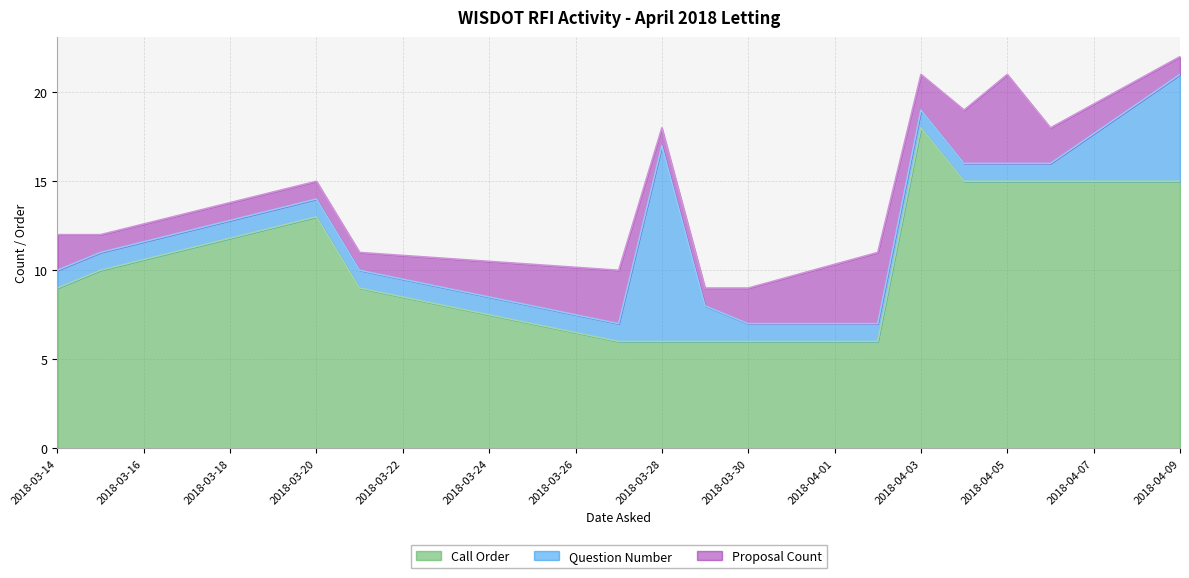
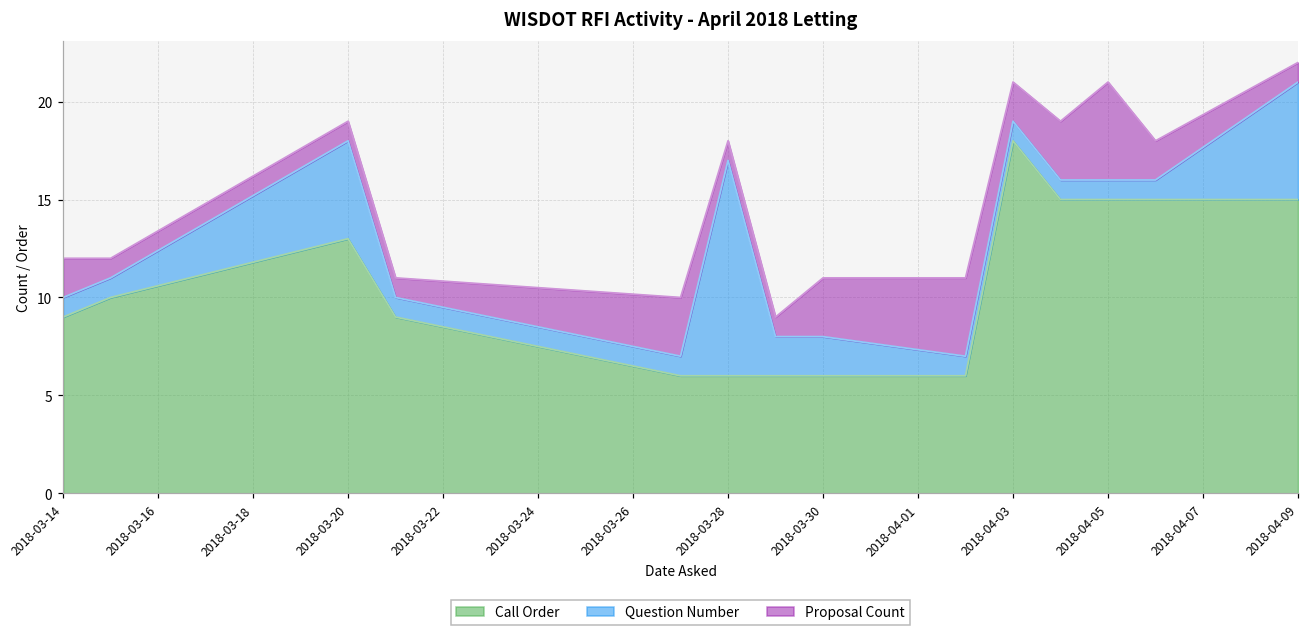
  {
    "Call Order": {
      "2018-03-14": 9,
      "2018-03-20": 13,
      "2018-03-28": 6,
      "2018-03-30": 6,
      "2018-04-03": 18,
      "2018-04-05": 15,
      "2018-04-09": 15
    },
    "Question Number": {
      "2018-03-14": 1,
-     "2018-03-20": 1,
+     "2018-03-20": 5,
      "2018-03-28": 11,
-     "2018-03-30": 1,
+     "2018-03-30": 2,
      "2018-04-03": 1,
      "2018-04-05": 1,
      "2018-04-09": 6
    },
    "Proposal Count": {
      "2018-03-14": 2,
      "2018-03-20": 1,
      "2018-03-28": 1,
-     "2018-03-30": 2,
+     "2018-03-30": 3,
      "2018-04-03": 2,
      "2018-04-05": 5,
      "2018-04-09": 1
    }
  }
